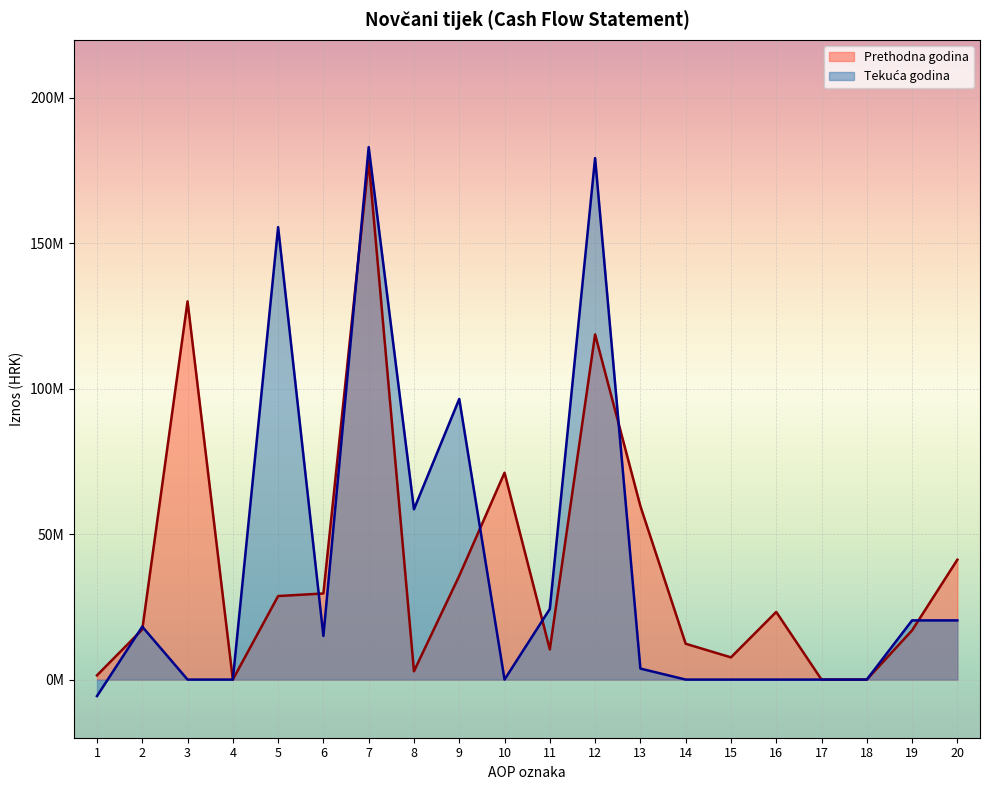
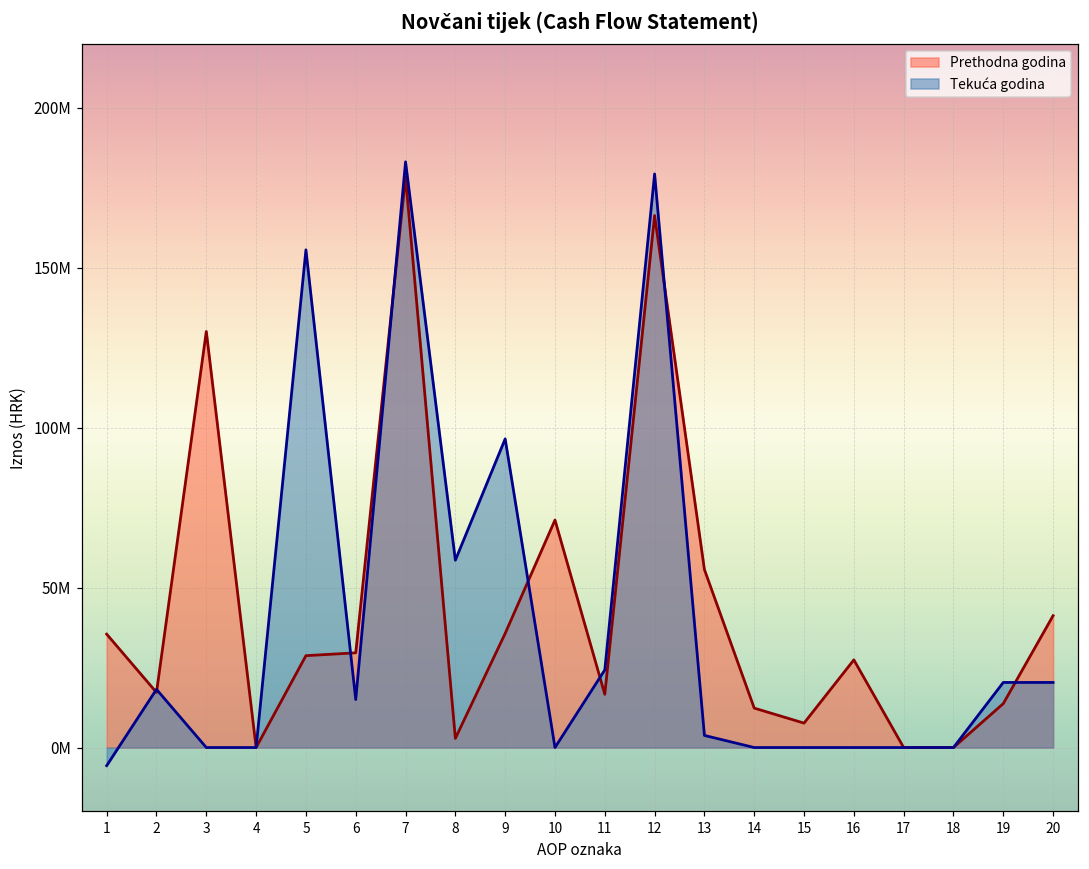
  {
    "Prethodna godina": {
-     "1": 1000000,
+     "1": 35000000,
      "2": 17000000,
      "3": 130000000,
      "5": 29000000,
      "6": 30000000,
      "7": 178000000,
      "8": 3000000,
      "9": 36000000,
      "10": 71000000,
-     "11": 10000000,
-     "12": 119000000,
-     "13": 60000000,
+     "11": 17000000,
+     "12": 166000000,
+     "13": 56000000,
      "14": 12000000,
      "15": 8000000,
-     "16": 23000000,
-     "19": 17000000,
+     "16": 27000000,
+     "19": 14000000,
      "20": 41000000
    }
  }
